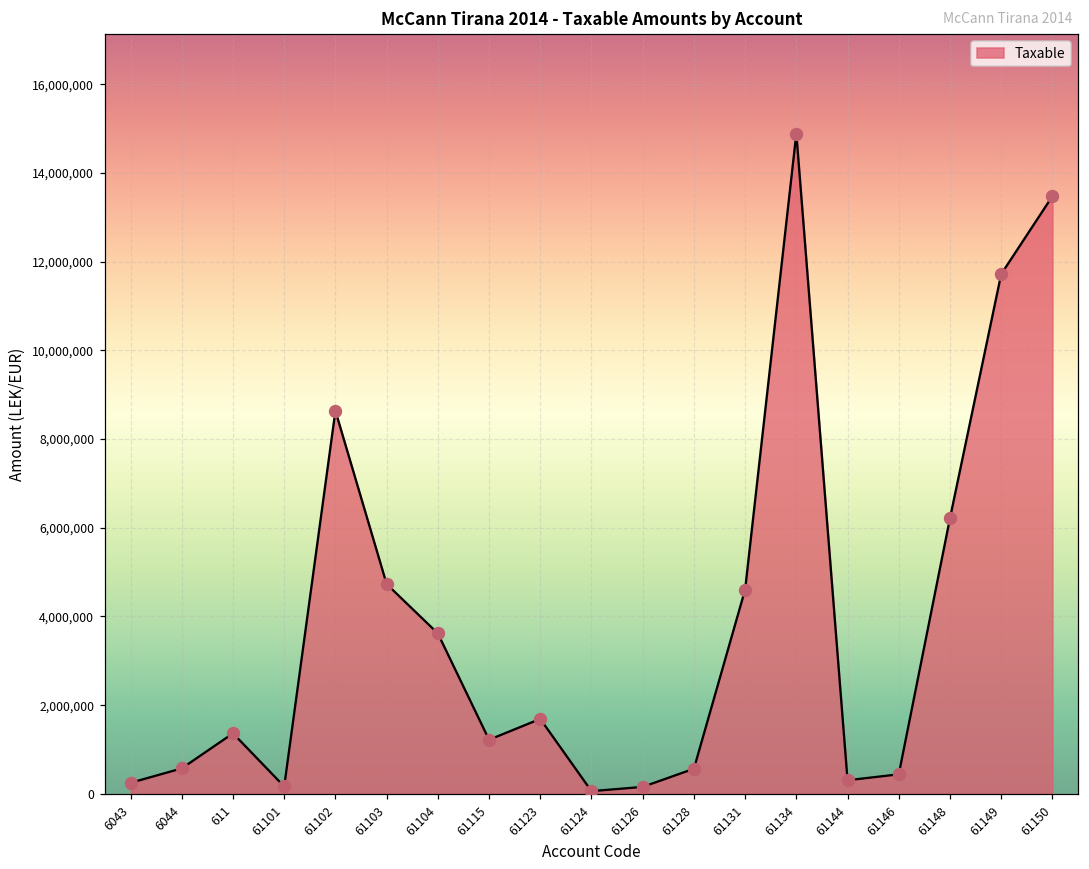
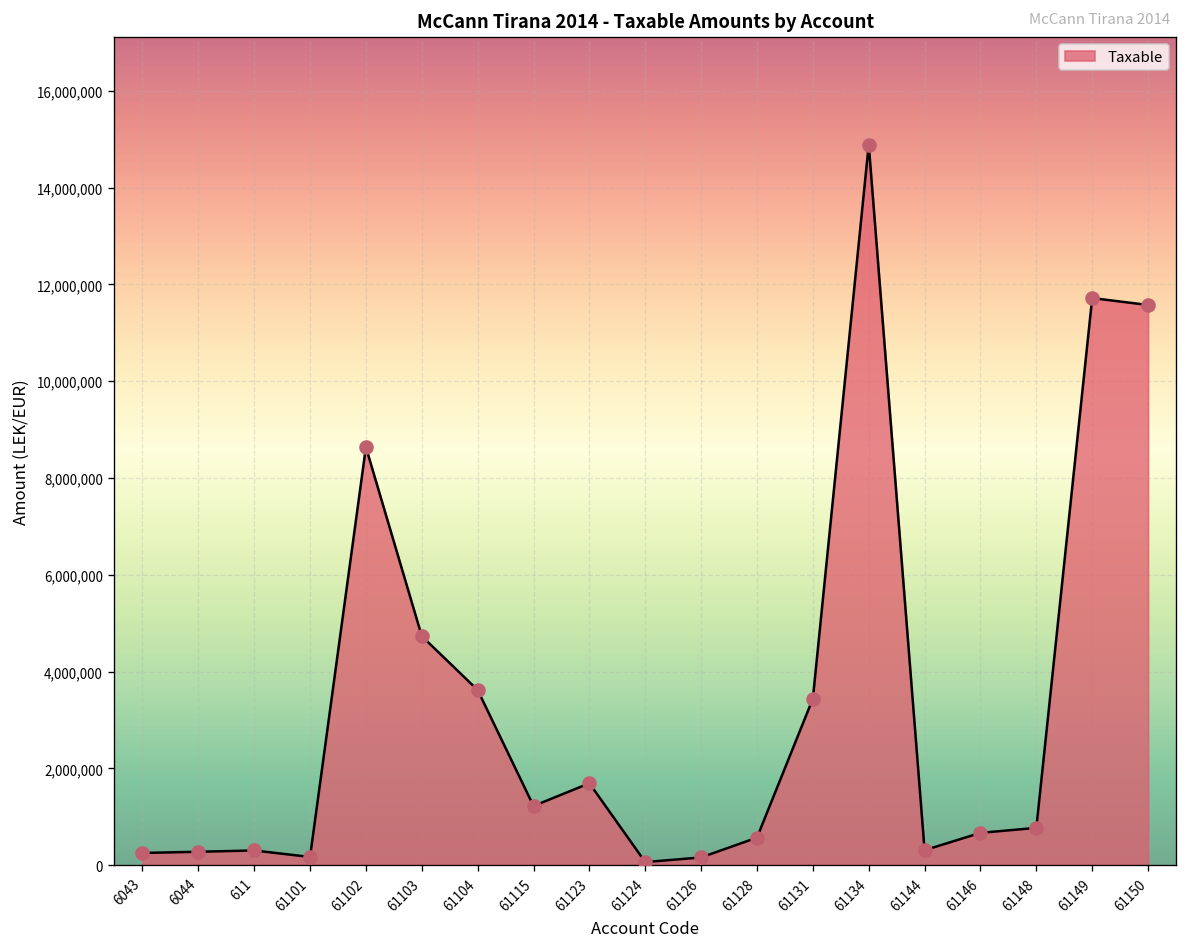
  {
    "6043": "300,000",
-   "6044": "600,000",
-   "611": "1,400,000",
+   "6044": "300,000",
+   "611": "300,000",
    "61101": "200,000",
    "61102": "8,600,000",
    "61103": "4,700,000",
    "61104": "3,600,000",
    "61115": "1,200,000",
    "61123": "1,700,000",
    "61124": "100,000",
    "61126": "200,000",
    "61128": "600,000",
-   "61131": "4,600,000",
+   "61131": "3,400,000",
    "61134": "14,900,000",
    "61144": "300,000",
-   "61146": "400,000",
-   "61148": "6,200,000",
+   "61146": "700,000",
+   "61148": "800,000",
    "61149": "11,700,000",
-   "61150": "13,500,000"
+   "61150": "11,600,000"
  }
